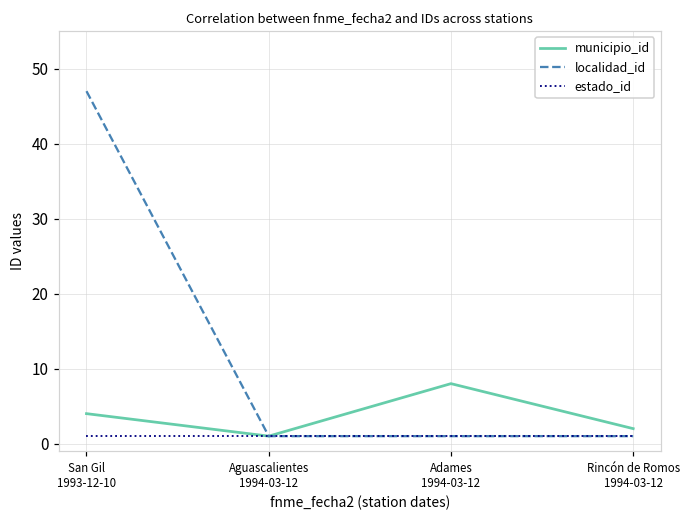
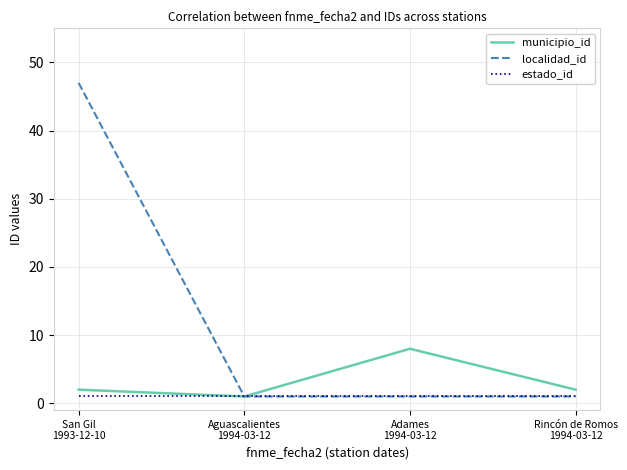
  {
    "municipio_id": {
-     "San Gil 1993-12-10": 4,
+     "San Gil 1993-12-10": 2,
      "Adames 1994-03-12": 8,
      "Rincón de Romos 1994-03-12": 2
    },
    "localidad_id": {
      "San Gil 1993-12-10": 47
    },
    "estado_id": {
      "San Gil 1993-12-10": 1
    }
  }
